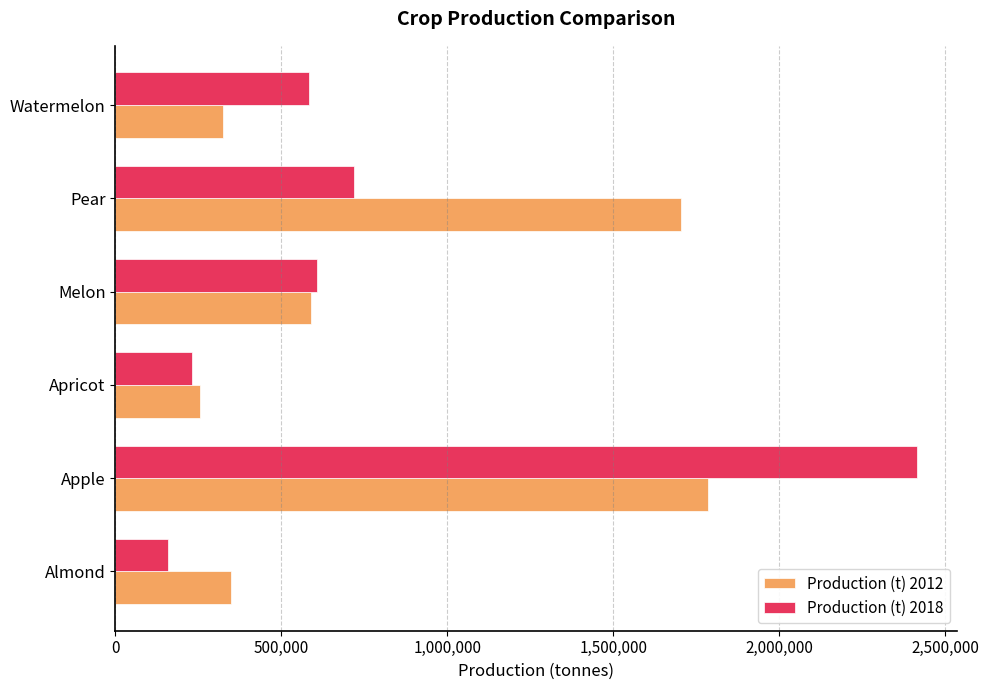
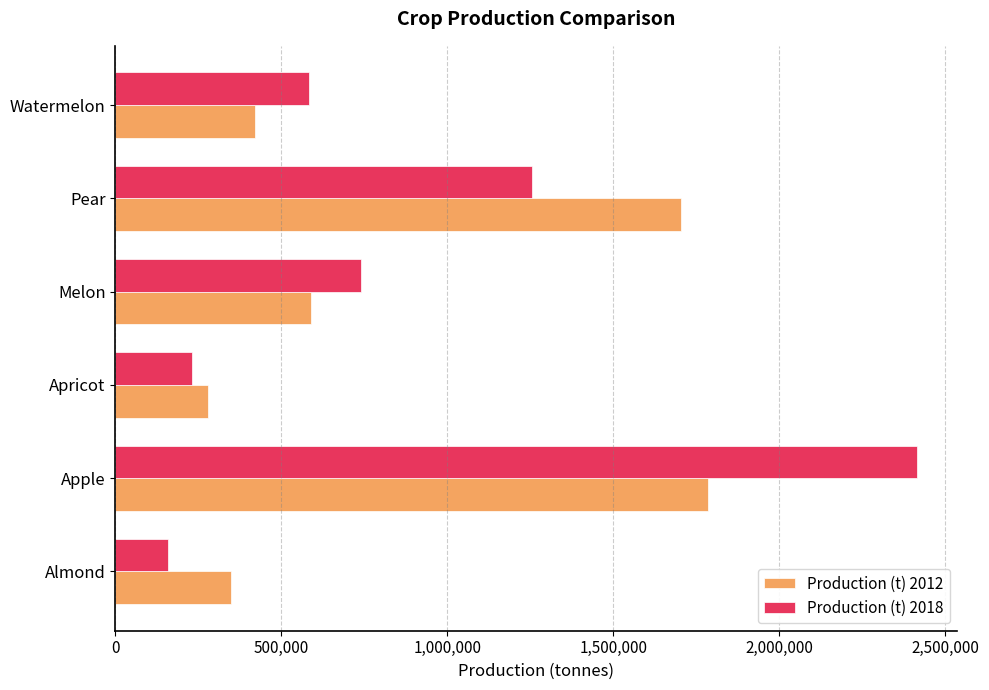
  {
    "Production (t) 2012": {
-     "Watermelon": "320,000",
+     "Watermelon": "420,000",
      "Pear": "1,700,000",
      "Melon": "590,000",
-     "Apricot": "250,000",
+     "Apricot": "280,000",
      "Apple": "1,790,000",
      "Almond": "350,000"
    },
    "Production (t) 2018": {
      "Watermelon": "580,000",
-     "Pear": "720,000",
-     "Melon": "610,000",
+     "Pear": "1,250,000",
+     "Melon": "740,000",
      "Apricot": "230,000",
      "Apple": "2,420,000",
      "Almond": "160,000"
    }
  }
